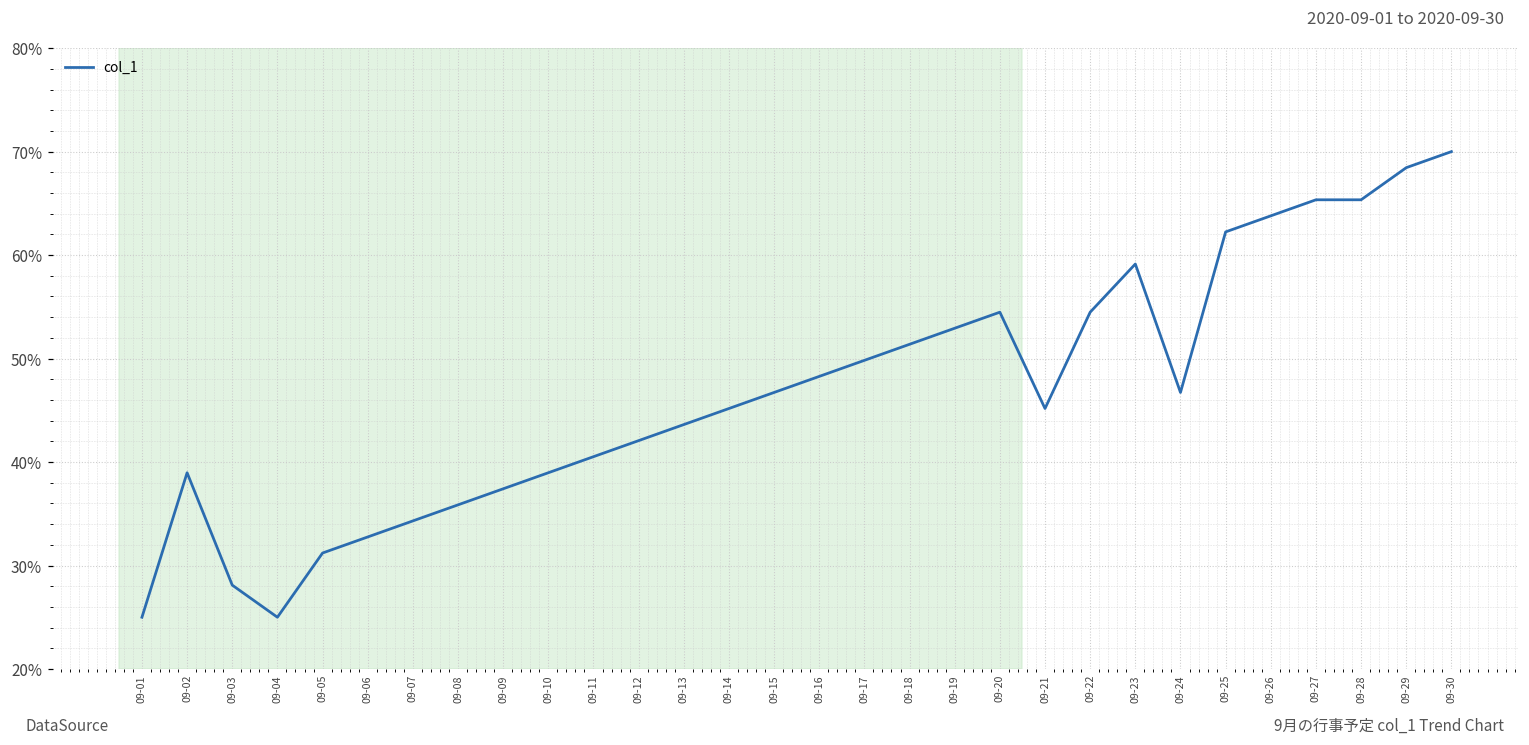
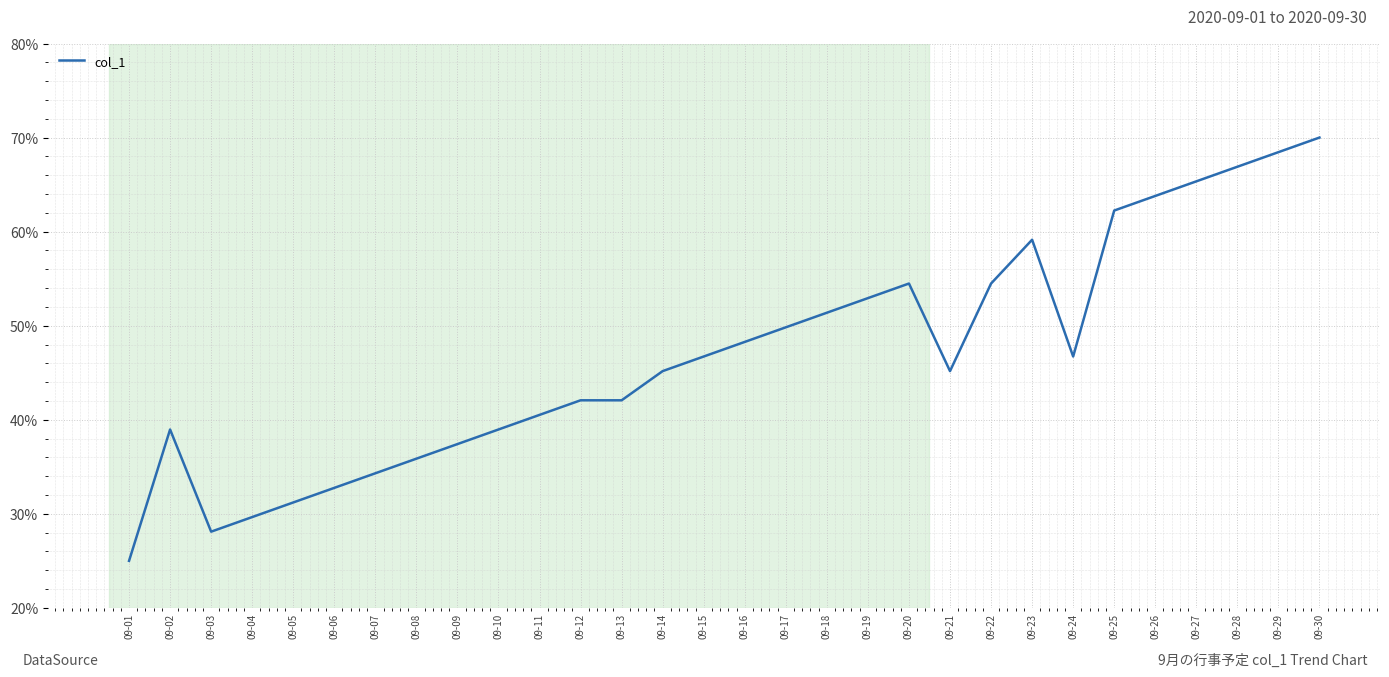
  {
    "09-01": "25%",
    "09-02": "39%",
    "09-03": "28%",
-   "09-04": "25%",
+   "09-04": "30%",
    "09-05": "31%",
    "09-06": "33%",
    "09-07": "34%",
    "09-08": "36%",
    "09-09": "37%",
    "09-10": "39%",
    "09-11": "41%",
    "09-12": "42%",
-   "09-13": "44%",
+   "09-13": "42%",
    "09-14": "45%",
    "09-15": "47%",
    "09-16": "48%",
    "09-17": "50%",
    "09-18": "51%",
    "09-19": "53%",
    "09-20": "54%",
    "09-21": "45%",
    "09-22": "54%",
    "09-23": "59%",
    "09-24": "47%",
    "09-25": "62%",
    "09-26": "64%",
    "09-27": "65%",
-   "09-28": "65%",
+   "09-28": "67%",
    "09-29": "68%",
    "09-30": "70%"
  }
